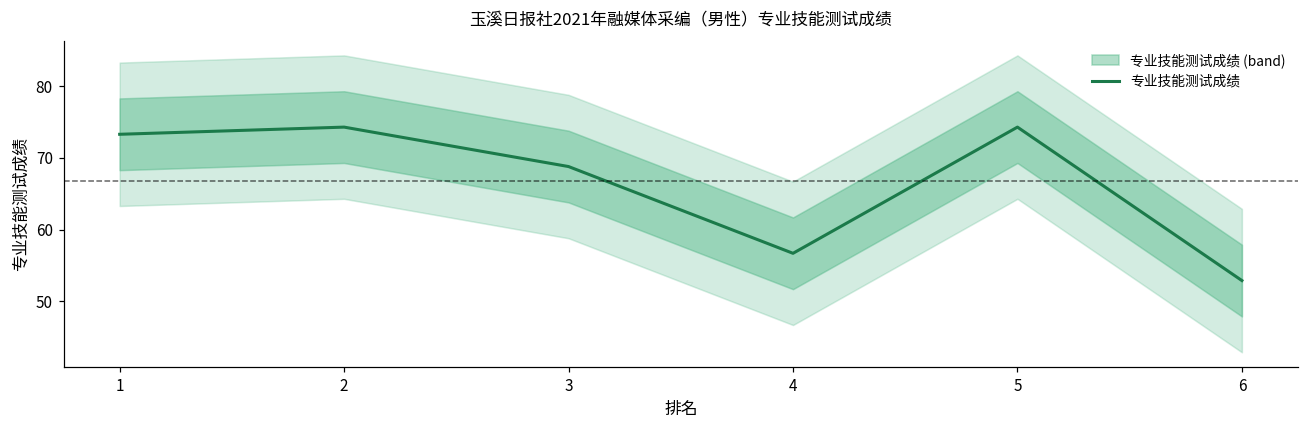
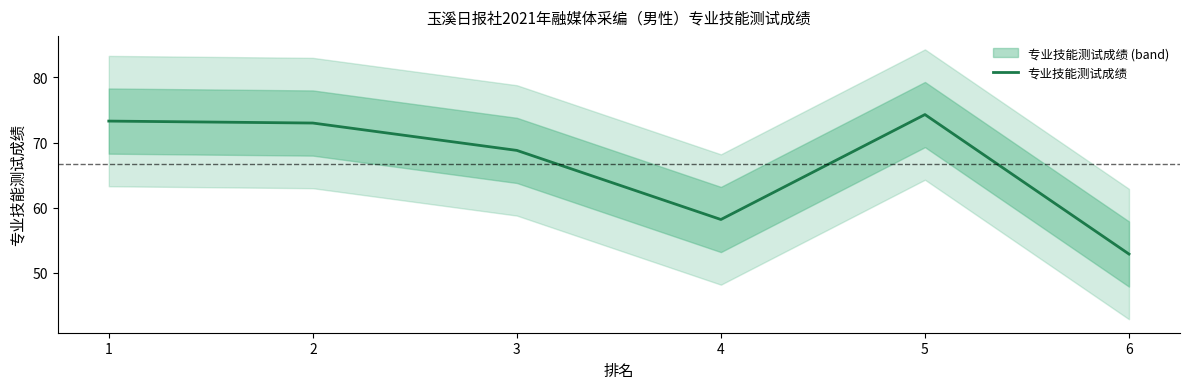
  {
    "专业技能测试成绩": {
      "1": 73,
-     "2": 74,
+     "2": 73,
      "3": 69,
-     "4": 57,
+     "4": 58,
      "5": 74,
      "6": 53
    }
  }
